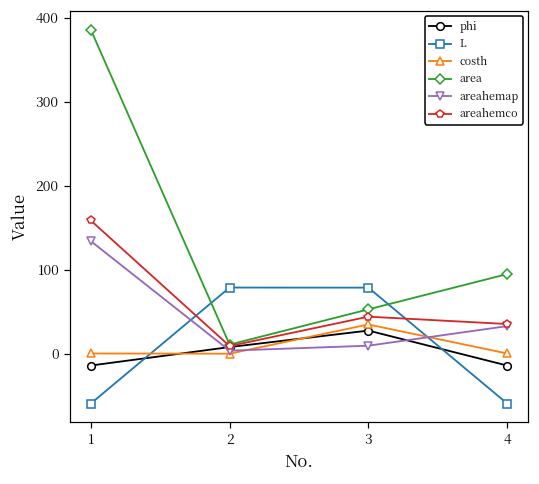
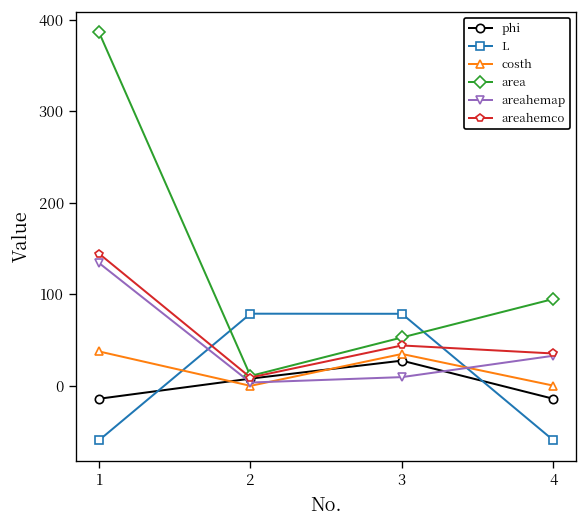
  {
    "phi": {
      "1": -10,
      "3": 30,
      "4": -10
    },
    "L": {
      "1": -60,
      "2": 80,
      "3": 80,
      "4": -60
    },
    "costh": {
-     "1": 0,
+     "1": 40,
      "2": 0,
      "3": 40,
      "4": 0
    },
    "area": {
      "1": 390,
      "3": 50,
      "4": 100
    },
    "areahemap": {
      "1": 130,
      "2": 0,
      "3": 10
    },
    "areahemco": {
-     "1": 160,
+     "1": 140,
      "3": 40
    }
  }
